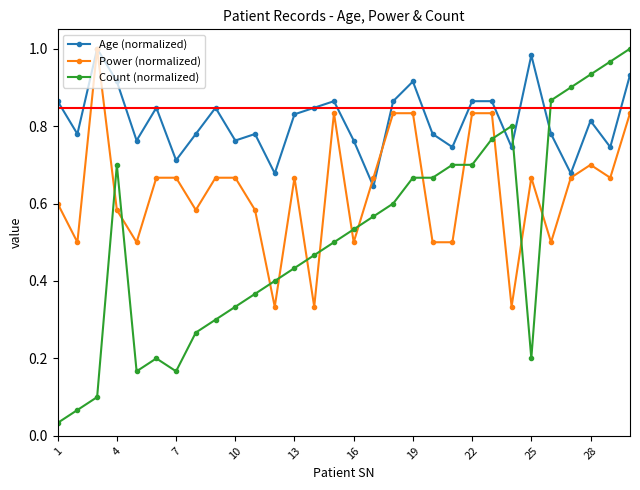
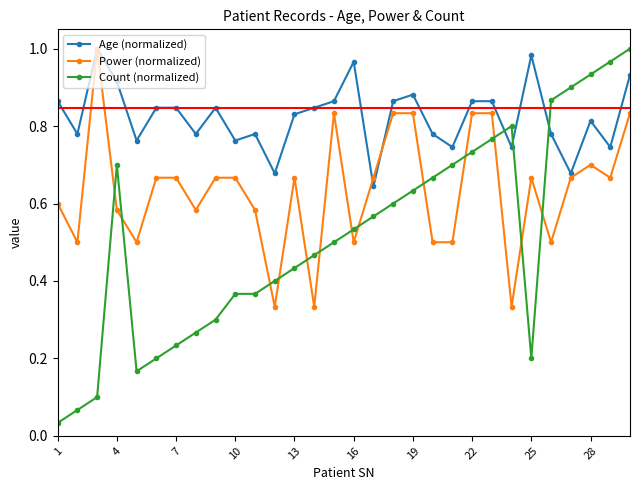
  {
    "Age (normalized)": {
      "1": 0.86,
-     "7": 0.71,
+     "7": 0.85,
      "10": 0.76,
      "13": 0.83,
-     "16": 0.76,
-     "19": 0.92,
+     "16": 0.97,
+     "19": 0.88,
      "22": 0.86,
      "25": 0.98,
      "28": 0.81
    },
    "Power (normalized)": {
      "1": 0.60,
      "4": 0.58,
      "7": 0.67,
      "10": 0.67,
      "13": 0.67,
      "16": 0.50,
      "19": 0.83,
      "22": 0.83,
      "25": 0.67,
      "28": 0.70
    },
    "Count (normalized)": {
      "1": 0.03,
      "4": 0.70,
-     "7": 0.17,
-     "10": 0.33,
+     "7": 0.23,
+     "10": 0.37,
      "13": 0.43,
      "16": 0.53,
-     "19": 0.67,
-     "22": 0.70,
+     "19": 0.63,
+     "22": 0.73,
      "25": 0.20,
      "28": 0.93
    }
  }
